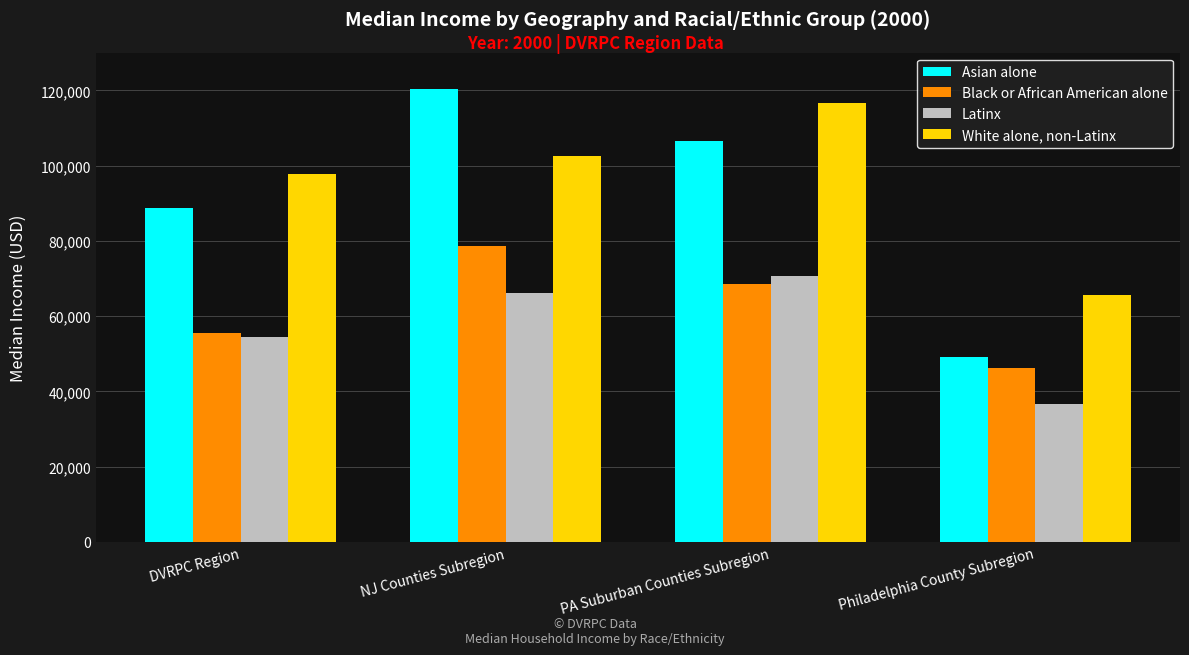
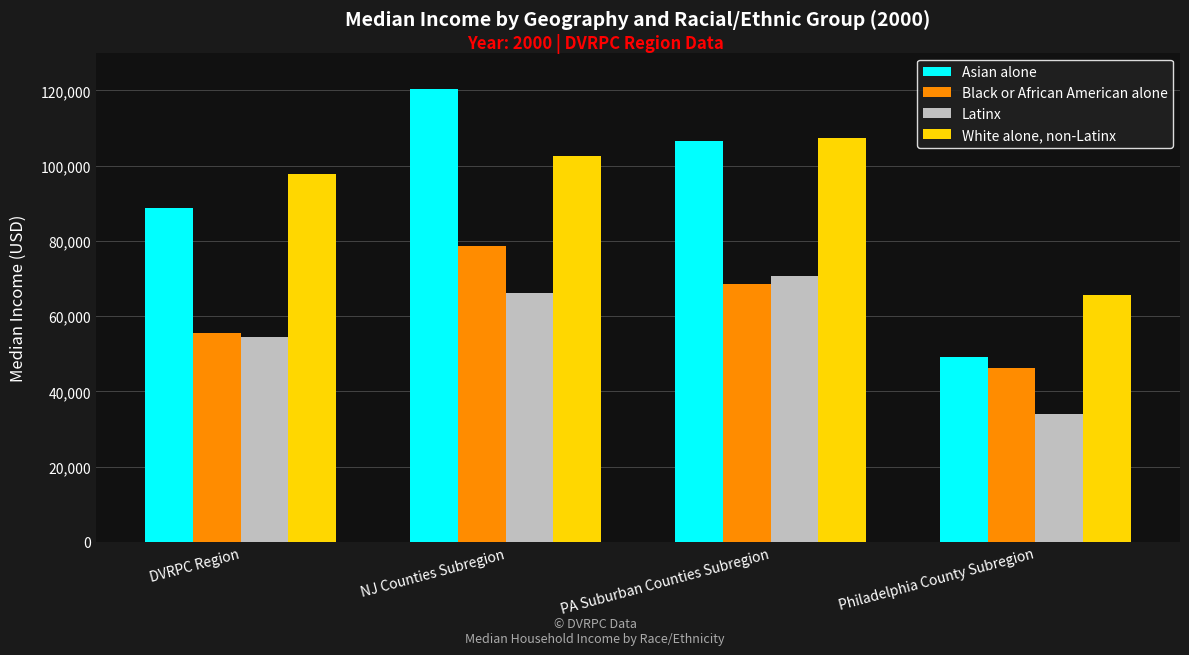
  {
    "Asian alone": {
      "DVRPC Region": "89,000",
      "NJ Counties Subregion": "120,000",
      "PA Suburban Counties Subregion": "107,000",
      "Philadelphia County Subregion": "49,000"
    },
    "Black or African American alone": {
      "DVRPC Region": "56,000",
      "NJ Counties Subregion": "79,000",
      "PA Suburban Counties Subregion": "69,000",
      "Philadelphia County Subregion": "46,000"
    },
    "Latinx": {
      "DVRPC Region": "54,000",
      "NJ Counties Subregion": "66,000",
      "PA Suburban Counties Subregion": "71,000",
-     "Philadelphia County Subregion": "37,000"
+     "Philadelphia County Subregion": "34,000"
    },
    "White alone, non-Latinx": {
      "DVRPC Region": "98,000",
      "NJ Counties Subregion": "103,000",
-     "PA Suburban Counties Subregion": "117,000",
+     "PA Suburban Counties Subregion": "107,000",
      "Philadelphia County Subregion": "66,000"
    }
  }
